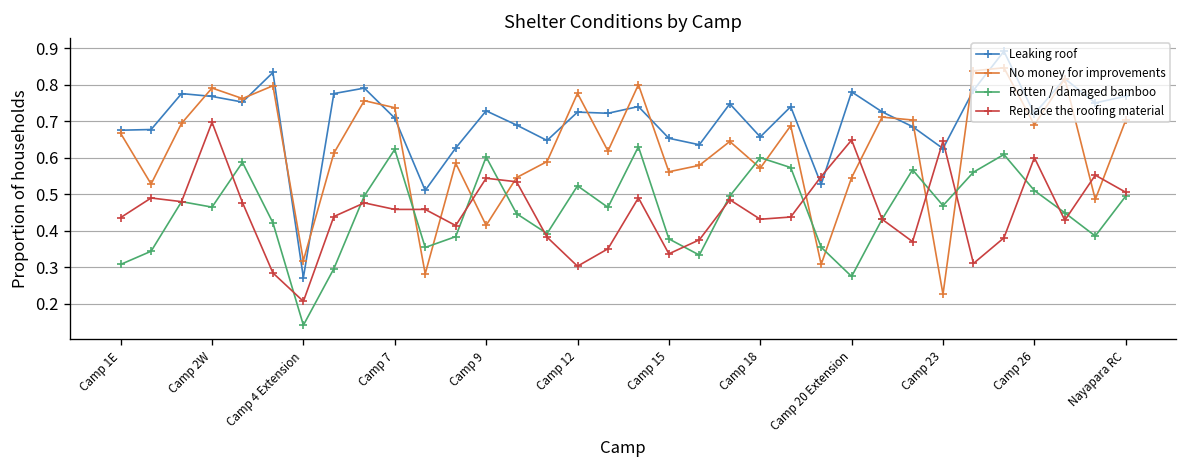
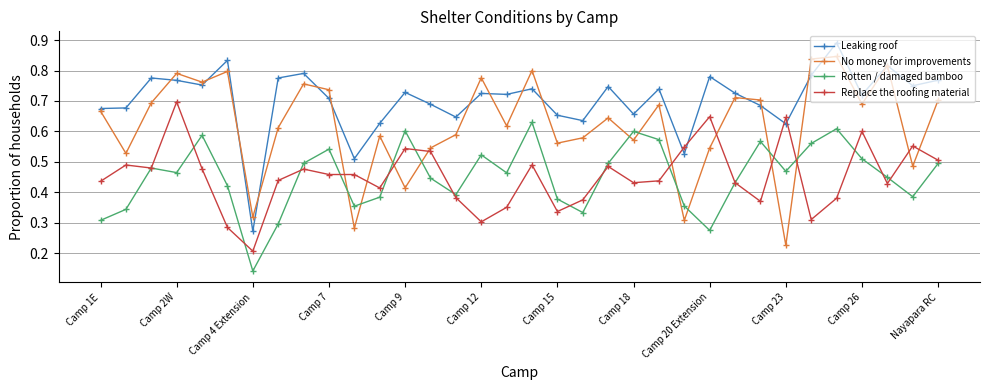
  {
    "Leaking roof": {
      "Camp 1E": 0.68,
      "Camp 2W": 0.77,
      "Camp 4 Extension": 0.27,
      "Camp 7": 0.71,
      "Camp 9": 0.73,
      "Camp 12": 0.72,
      "Camp 15": 0.65,
      "Camp 18": 0.66,
      "Camp 20 Extension": 0.78,
      "Camp 23": 0.63
    },
    "No money for improvements": {
      "Camp 1E": 0.67,
      "Camp 2W": 0.79,
      "Camp 4 Extension": 0.32,
      "Camp 7": 0.74,
      "Camp 9": 0.41,
      "Camp 12": 0.78,
      "Camp 15": 0.56,
      "Camp 18": 0.57,
      "Camp 20 Extension": 0.55,
      "Camp 23": 0.23,
      "Camp 26": 0.69
    },
    "Rotten / damaged bamboo": {
      "Camp 1E": 0.31,
      "Camp 2W": 0.46,
      "Camp 4 Extension": 0.14,
-     "Camp 7": 0.62,
+     "Camp 7": 0.54,
      "Camp 9": 0.60,
      "Camp 12": 0.52,
      "Camp 15": 0.38,
      "Camp 18": 0.60,
      "Camp 20 Extension": 0.27,
      "Camp 23": 0.47,
      "Camp 26": 0.51,
      "Nayapara RC": 0.49
    },
    "Replace the roofing material": {
      "Camp 1E": 0.44,
      "Camp 2W": 0.70,
      "Camp 4 Extension": 0.21,
      "Camp 7": 0.46,
      "Camp 9": 0.54,
      "Camp 12": 0.30,
      "Camp 15": 0.34,
      "Camp 18": 0.43,
      "Camp 20 Extension": 0.65,
      "Camp 23": 0.65,
      "Camp 26": 0.60,
      "Nayapara RC": 0.51
    }
  }
